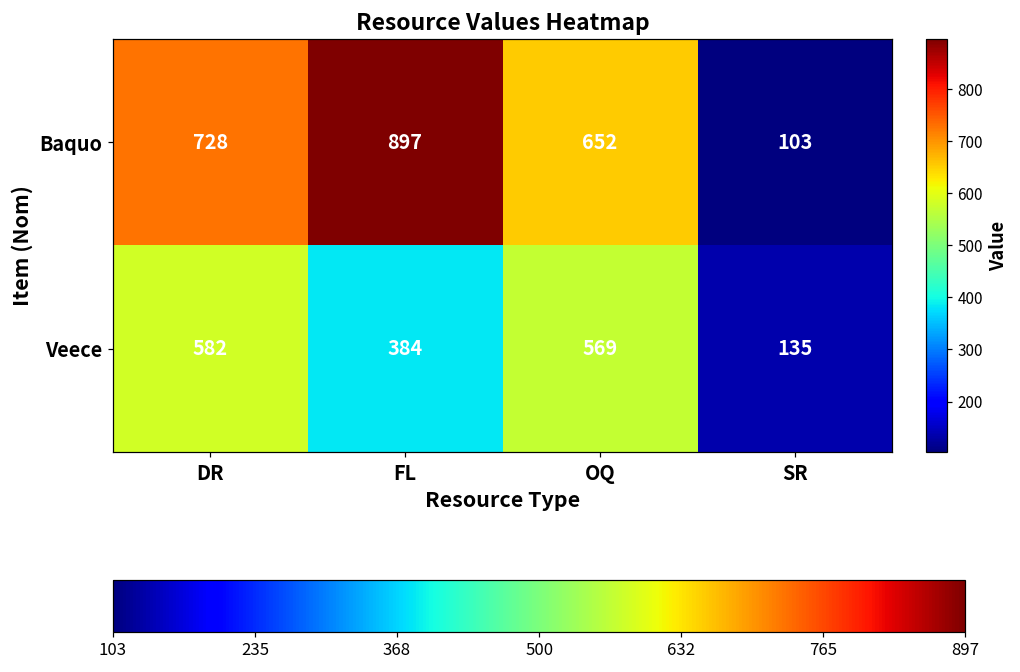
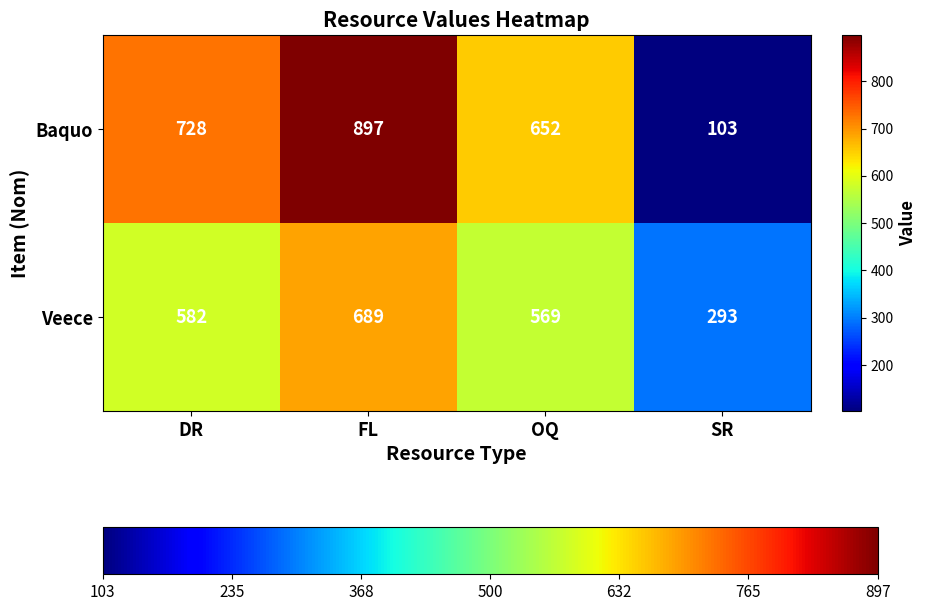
  {
    "Veece": {
-     "FL": 384,
-     "SR": 135
+     "FL": 689,
+     "SR": 293
    }
  }
